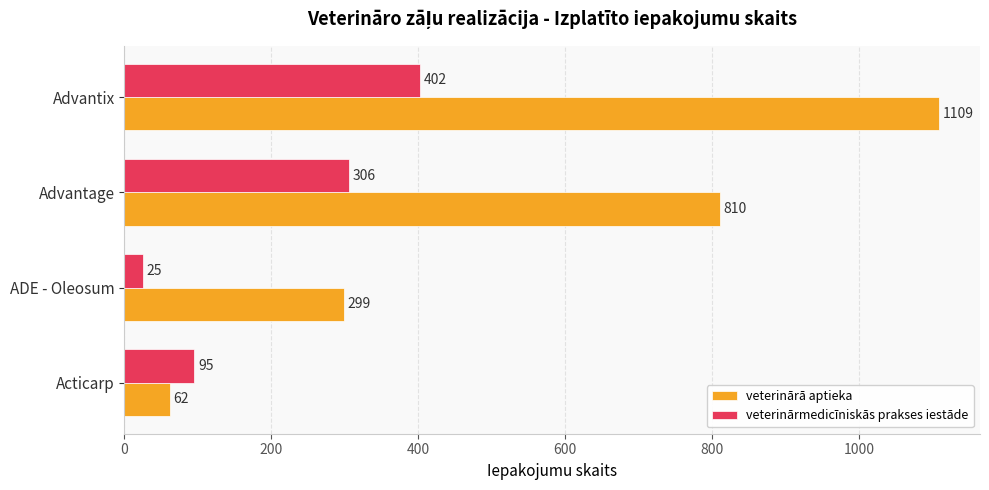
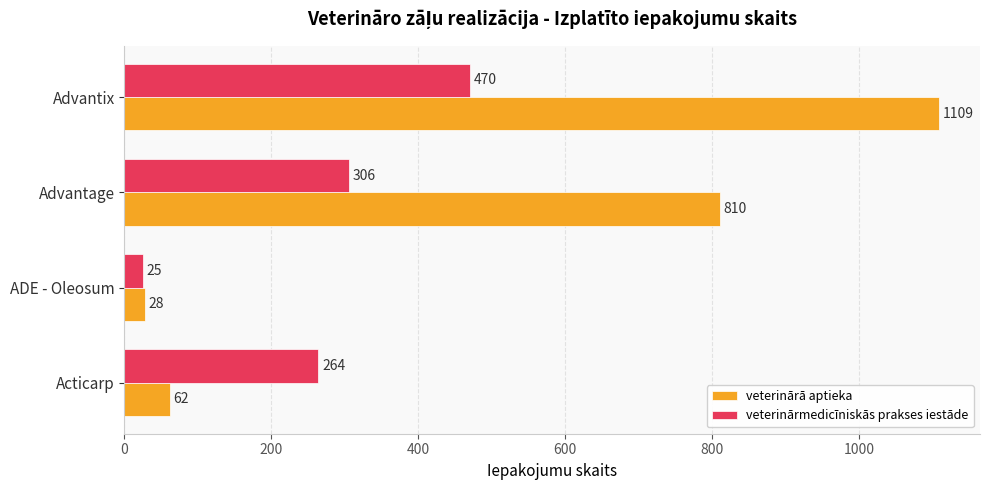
  {
    "veterinārā aptieka": {
      "Advantix": 1109,
      "Advantage": 810,
-     "ADE - Oleosum": 299,
+     "ADE - Oleosum": 28,
      "Acticarp": 62
    },
    "veterinārmedicīniskās prakses iestāde": {
-     "Advantix": 402,
+     "Advantix": 470,
      "Advantage": 306,
      "ADE - Oleosum": 25,
-     "Acticarp": 95
+     "Acticarp": 264
    }
  }
